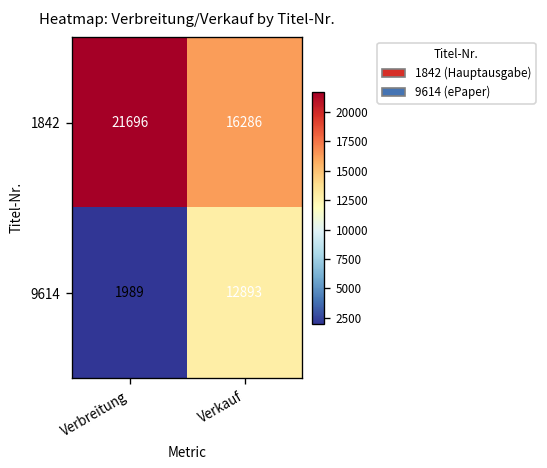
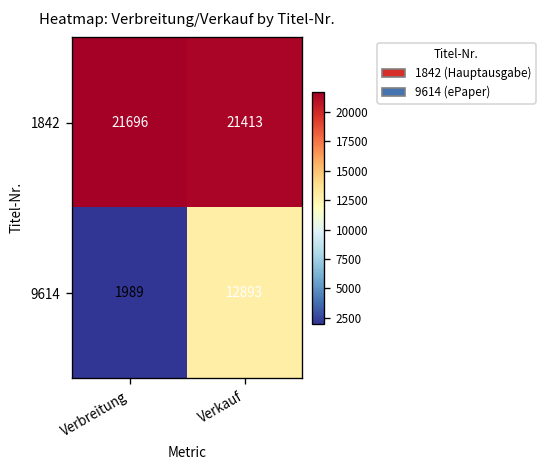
  {
    "1842": {
      "Verbreitung": 21696,
-     "Verkauf": 16286
+     "Verkauf": 21413
    },
    "9614": {
      "Verbreitung": 1989,
      "Verkauf": 12893
    }
  }
